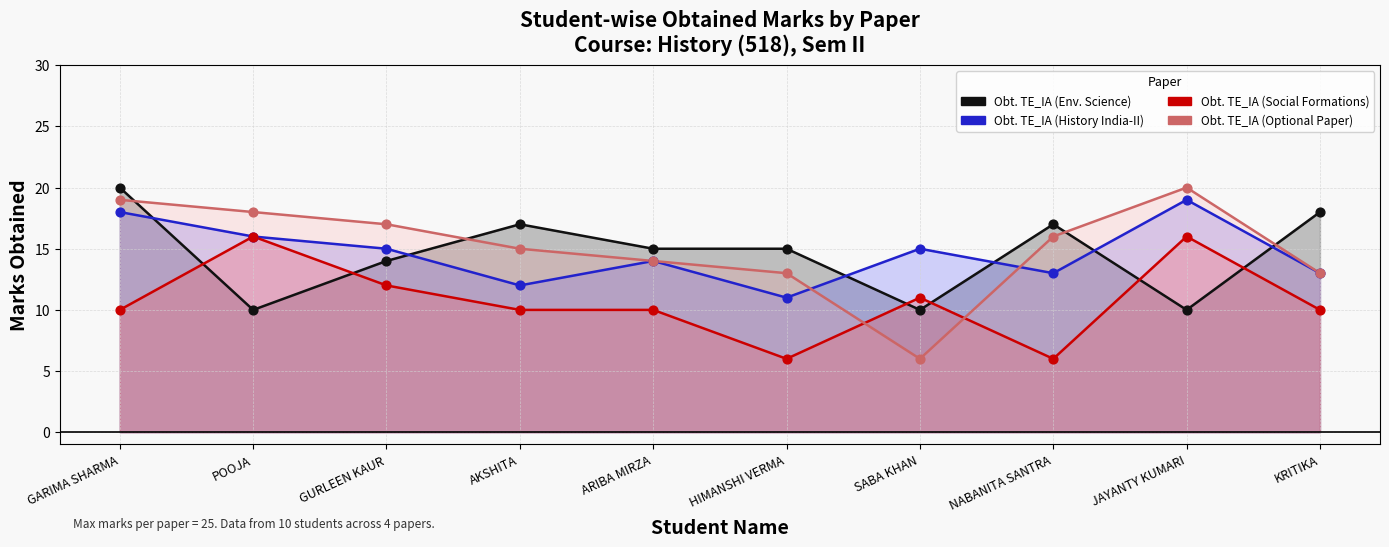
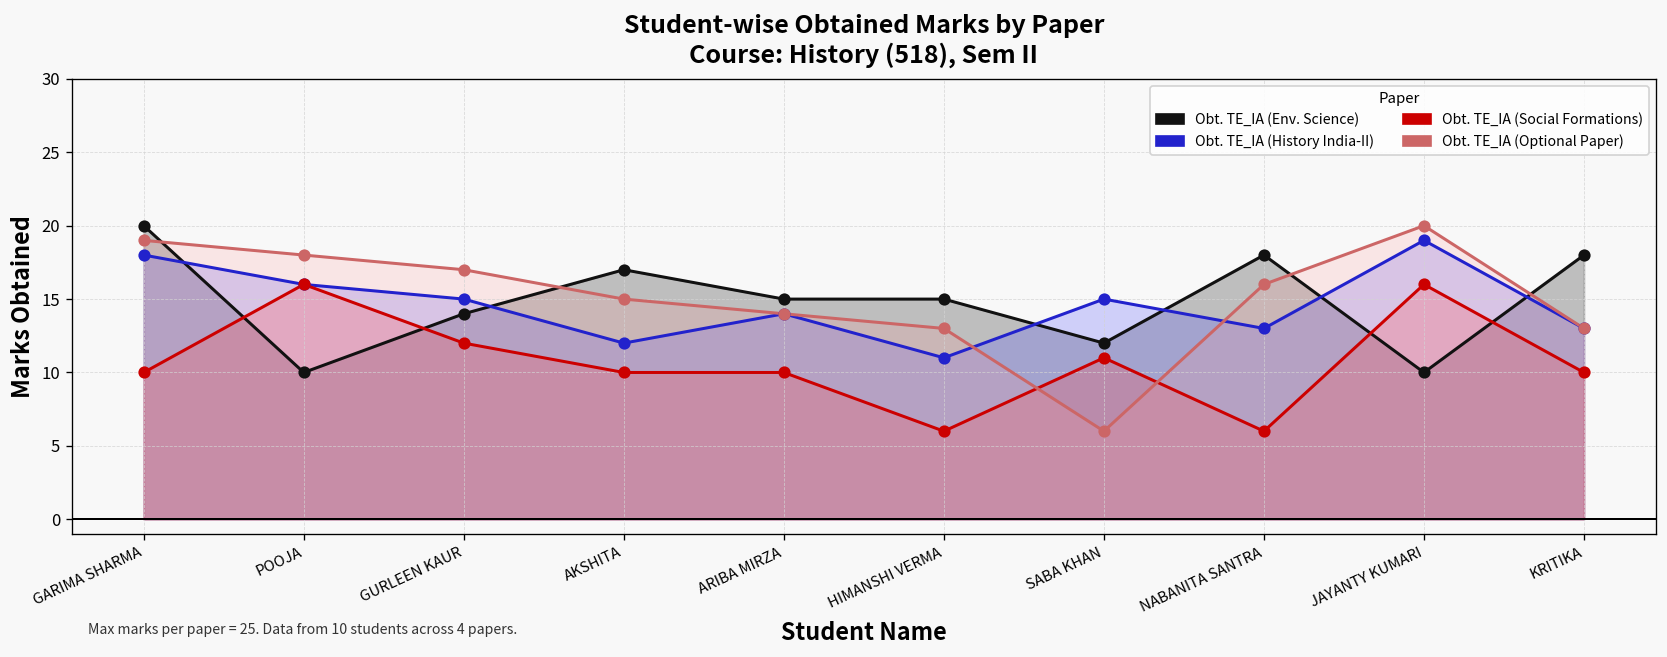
  {
    "Obt. TE_IA (Env. Science)": {
      "GARIMA SHARMA": 20,
      "POOJA": 10,
      "GURLEEN KAUR": 14,
      "AKSHITA": 17,
      "ARIBA MIRZA": 15,
      "HIMANSHI VERMA": 15,
-     "SABA KHAN": 10,
-     "NABANITA SANTRA": 17,
+     "SABA KHAN": 12,
+     "NABANITA SANTRA": 18,
      "JAYANTY KUMARI": 10,
      "KRITIKA": 18
    }
  }
